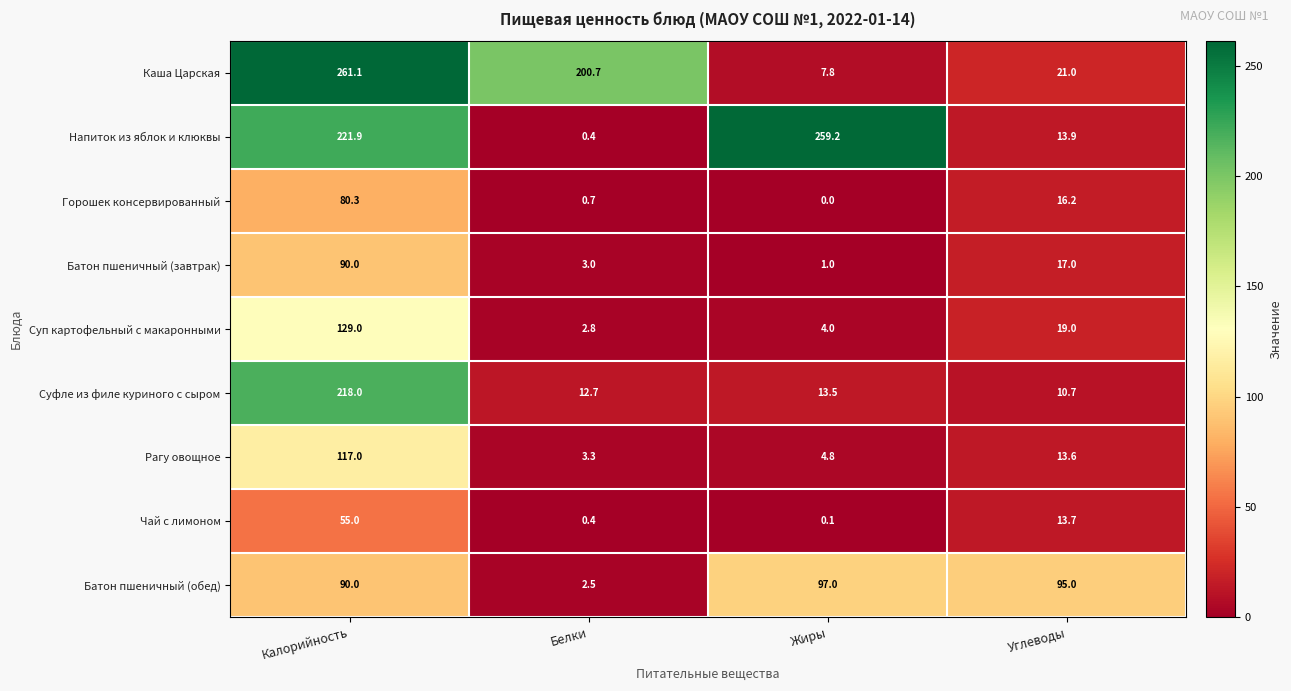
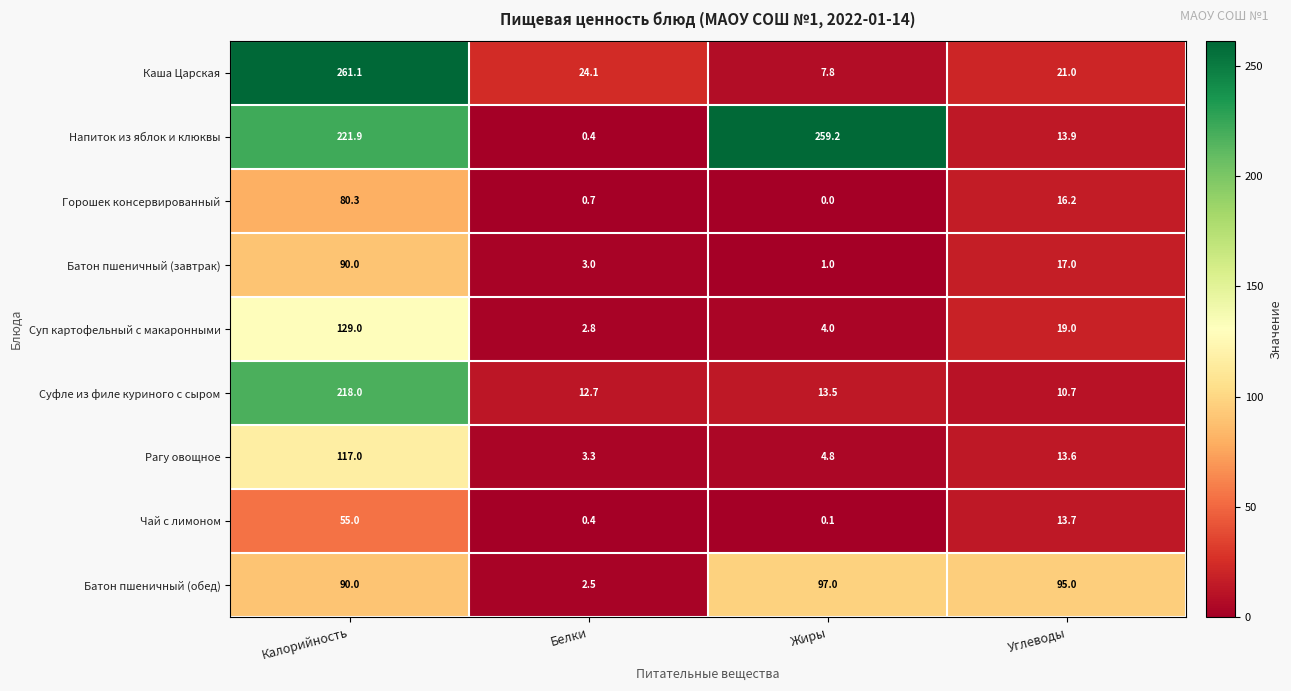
  {
    "Каша Царская": {
      "Калорийность": 261.1,
-     "Белки": 200.7,
+     "Белки": 24.1,
      "Жиры": 7.8,
      "Углеводы": 21.0
    },
    "Напиток из яблок и клюквы": {
      "Калорийность": 221.9,
      "Белки": 0.4,
      "Жиры": 259.2,
      "Углеводы": 13.9
    },
    "Горошек консервированный": {
      "Калорийность": 80.3,
      "Белки": 0.7,
      "Жиры": 0.0,
      "Углеводы": 16.2
    },
    "Батон пшеничный (завтрак)": {
      "Калорийность": 90.0,
      "Белки": 3.0,
      "Жиры": 1.0,
      "Углеводы": 17.0
    },
    "Суп картофельный с макаронными": {
      "Калорийность": 129.0,
      "Белки": 2.8,
      "Жиры": 4.0,
      "Углеводы": 19.0
    },
    "Суфле из филе куриного с сыром": {
      "Калорийность": 218.0,
      "Белки": 12.7,
      "Жиры": 13.5,
      "Углеводы": 10.7
    },
    "Рагу овощное": {
      "Калорийность": 117.0,
      "Белки": 3.3,
      "Жиры": 4.8,
      "Углеводы": 13.6
    },
    "Чай с лимоном": {
      "Калорийность": 55.0,
      "Белки": 0.4,
      "Жиры": 0.1,
      "Углеводы": 13.7
    },
    "Батон пшеничный (обед)": {
      "Калорийность": 90.0,
      "Белки": 2.5,
      "Жиры": 97.0,
      "Углеводы": 95.0
    }
  }
